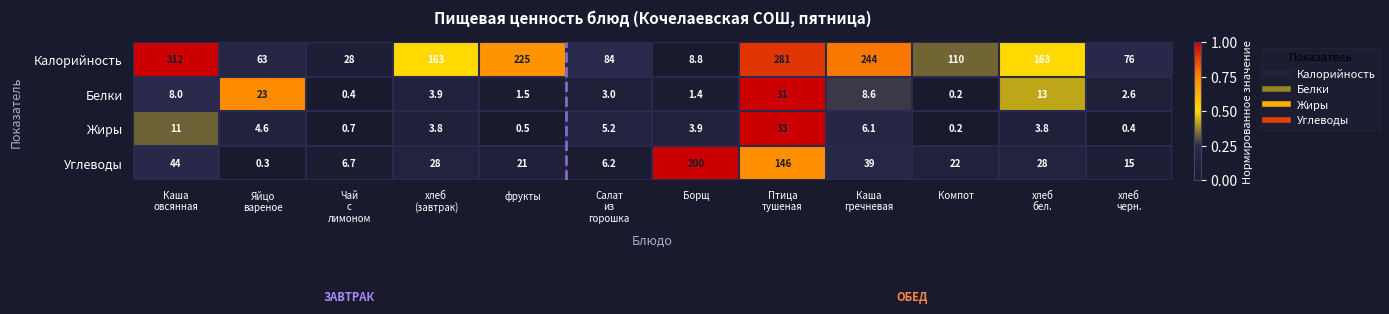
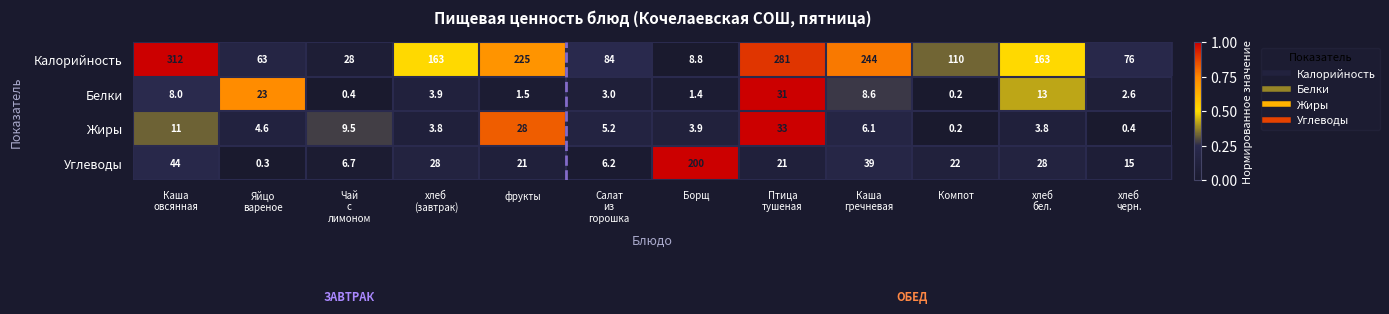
  {
    "Калорийность": {
      "Каша овсянная": 312,
      "Яйцо вареное": 63,
      "Чай с лимоном": 28,
      "хлеб (завтрак)": 163,
      "фрукты": 225,
      "Салат из горошка": 84,
      "Борщ": 8.8,
      "Птица тушеная": 281,
      "Каша гречневая": 244,
      "Компот": 110,
      "хлеб бел.": 163,
      "хлеб черн.": 76
    },
    "Белки": {
      "Каша овсянная": 8.0,
      "Яйцо вареное": 23,
      "Чай с лимоном": 0.4,
      "хлеб (завтрак)": 3.9,
      "фрукты": 1.5,
      "Салат из горошка": 3.0,
      "Борщ": 1.4,
      "Птица тушеная": 31,
      "Каша гречневая": 8.6,
      "Компот": 0.2,
      "хлеб бел.": 13,
      "хлеб черн.": 2.6
    },
    "Жиры": {
      "Каша овсянная": 11,
      "Яйцо вареное": 4.6,
-     "Чай с лимоном": 0.7,
+     "Чай с лимоном": 9.5,
      "хлеб (завтрак)": 3.8,
-     "фрукты": 0.5,
+     "фрукты": 28,
      "Салат из горошка": 5.2,
      "Борщ": 3.9,
      "Птица тушеная": 33,
      "Каша гречневая": 6.1,
      "Компот": 0.2,
      "хлеб бел.": 3.8,
      "хлеб черн.": 0.4
    },
    "Углеводы": {
      "Каша овсянная": 44,
      "Яйцо вареное": 0.3,
      "Чай с лимоном": 6.7,
      "хлеб (завтрак)": 28,
      "фрукты": 21,
      "Салат из горошка": 6.2,
      "Борщ": 200,
-     "Птица тушеная": 146,
+     "Птица тушеная": 21,
      "Каша гречневая": 39,
      "Компот": 22,
      "хлеб бел.": 28,
      "хлеб черн.": 15
    }
  }
